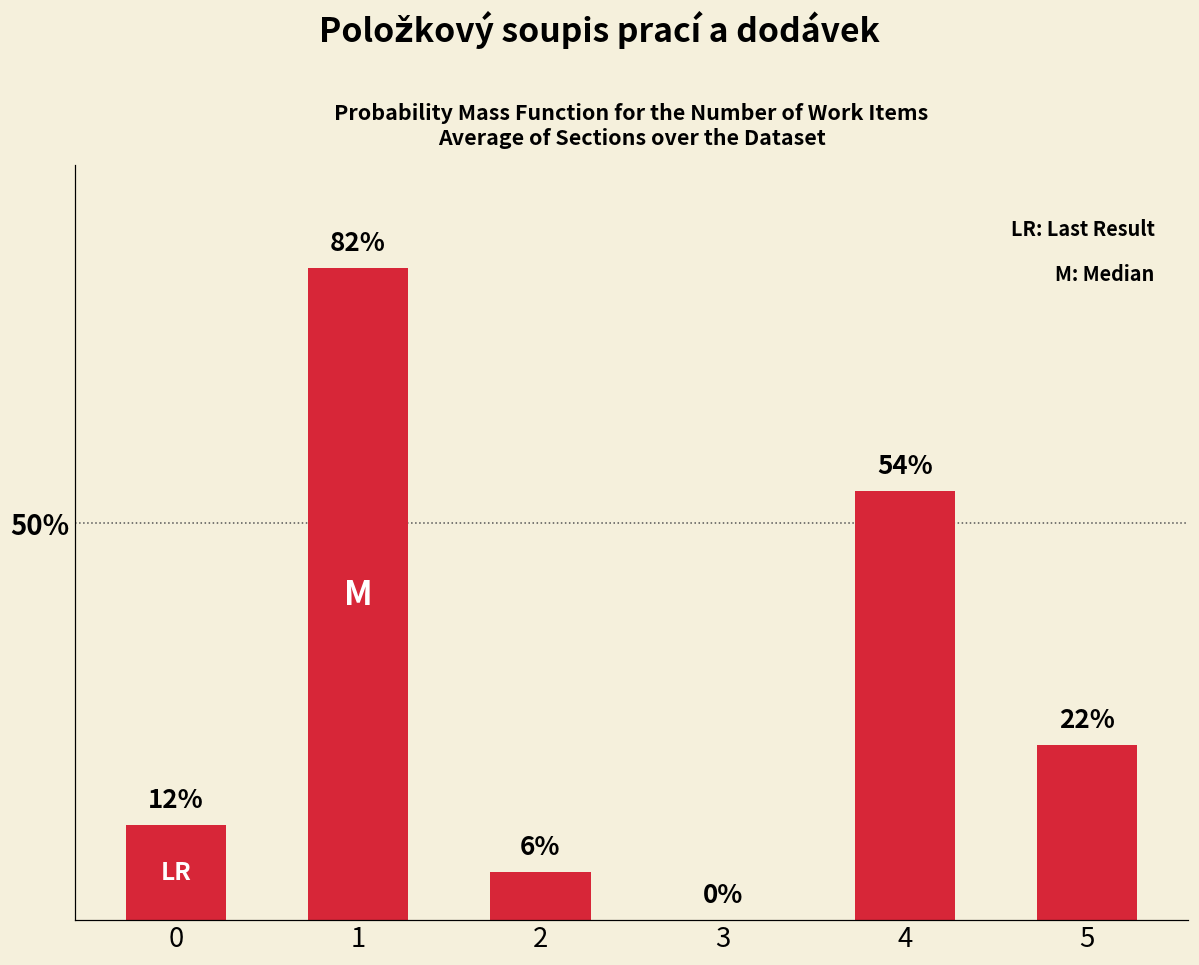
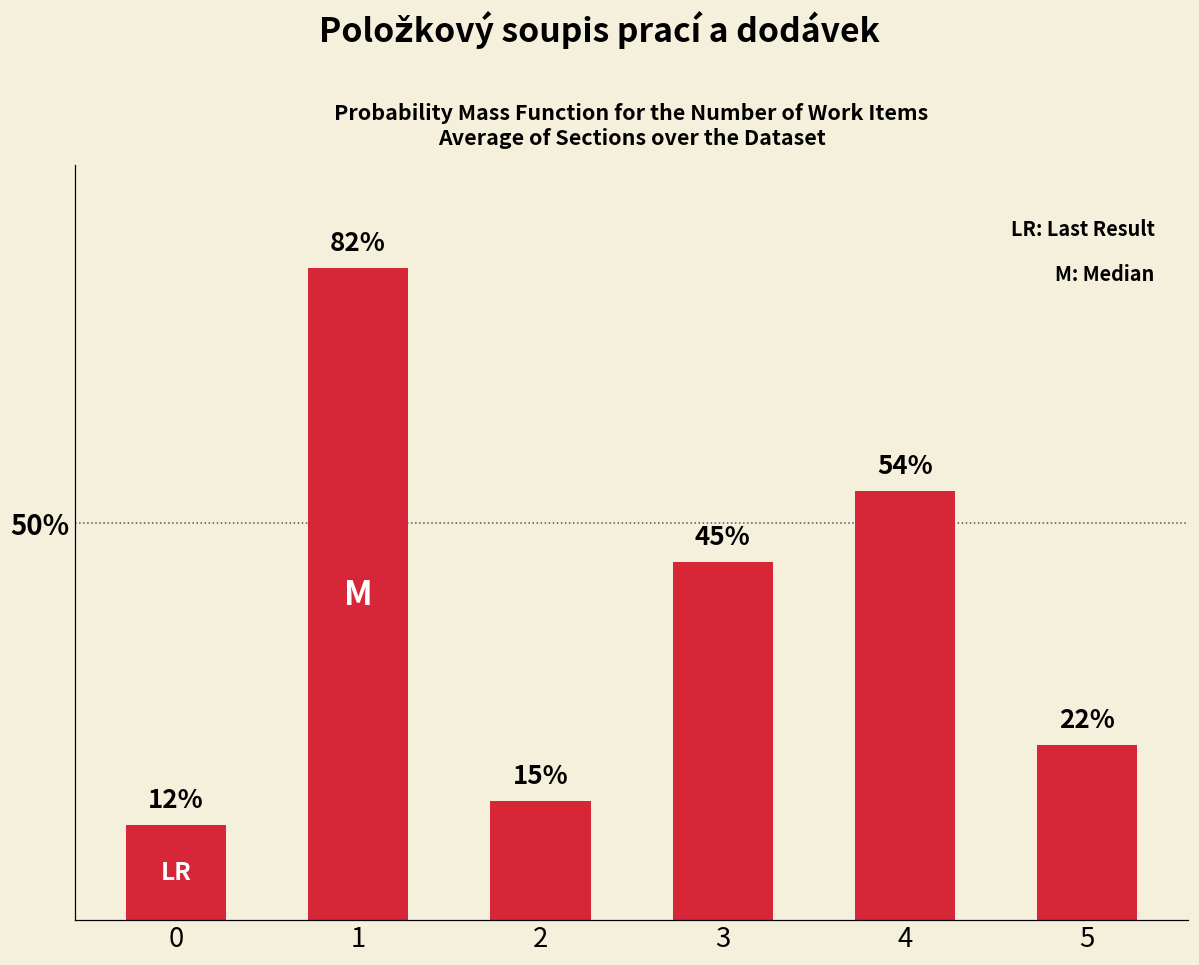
  {
    "0": "12%",
    "1": "82%",
-   "2": "6%",
-   "3": "0%",
+   "2": "15%",
+   "3": "45%",
    "4": "54%",
    "5": "22%"
  }
